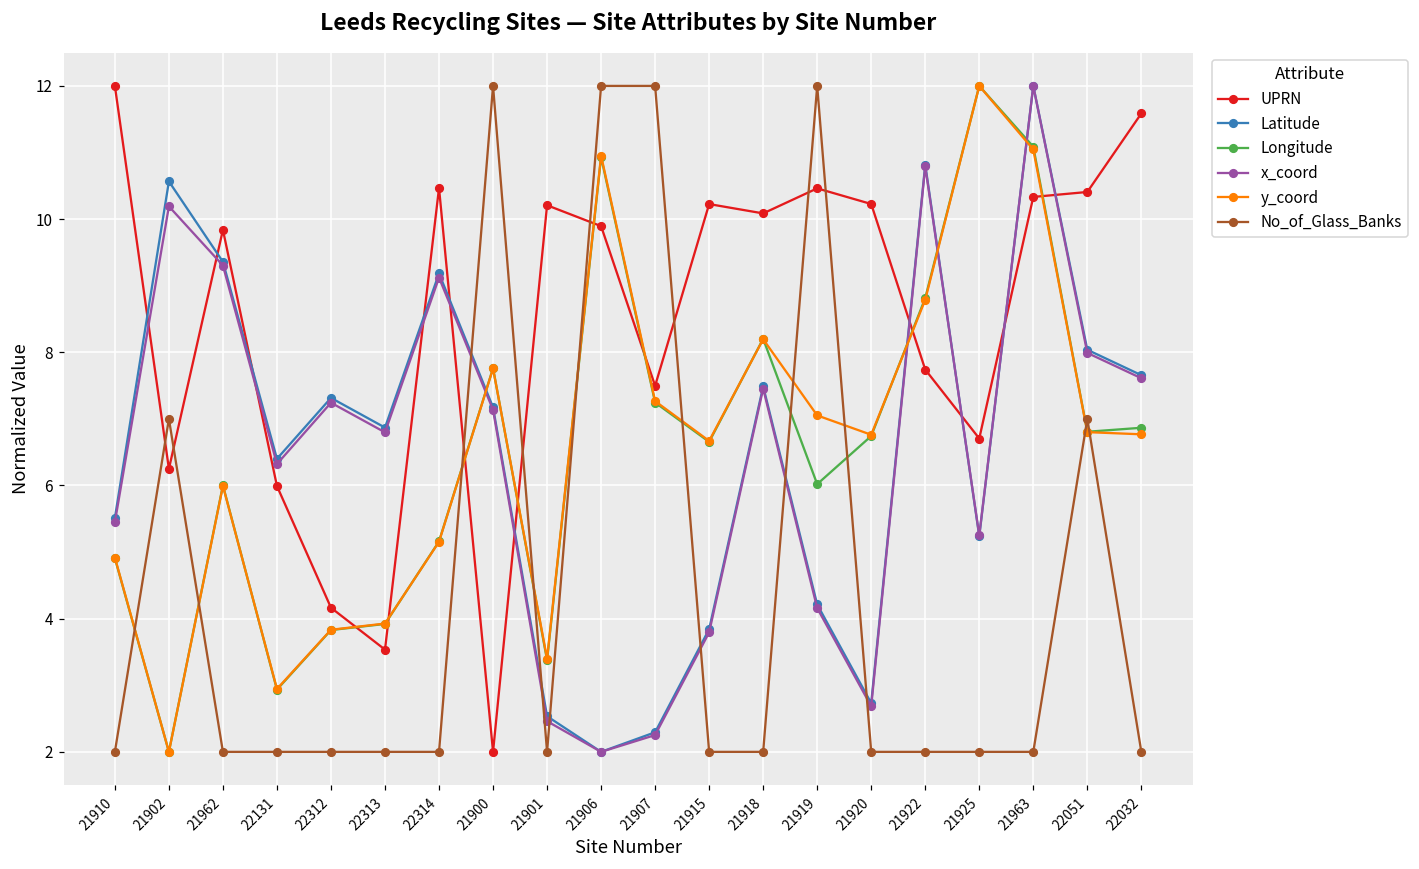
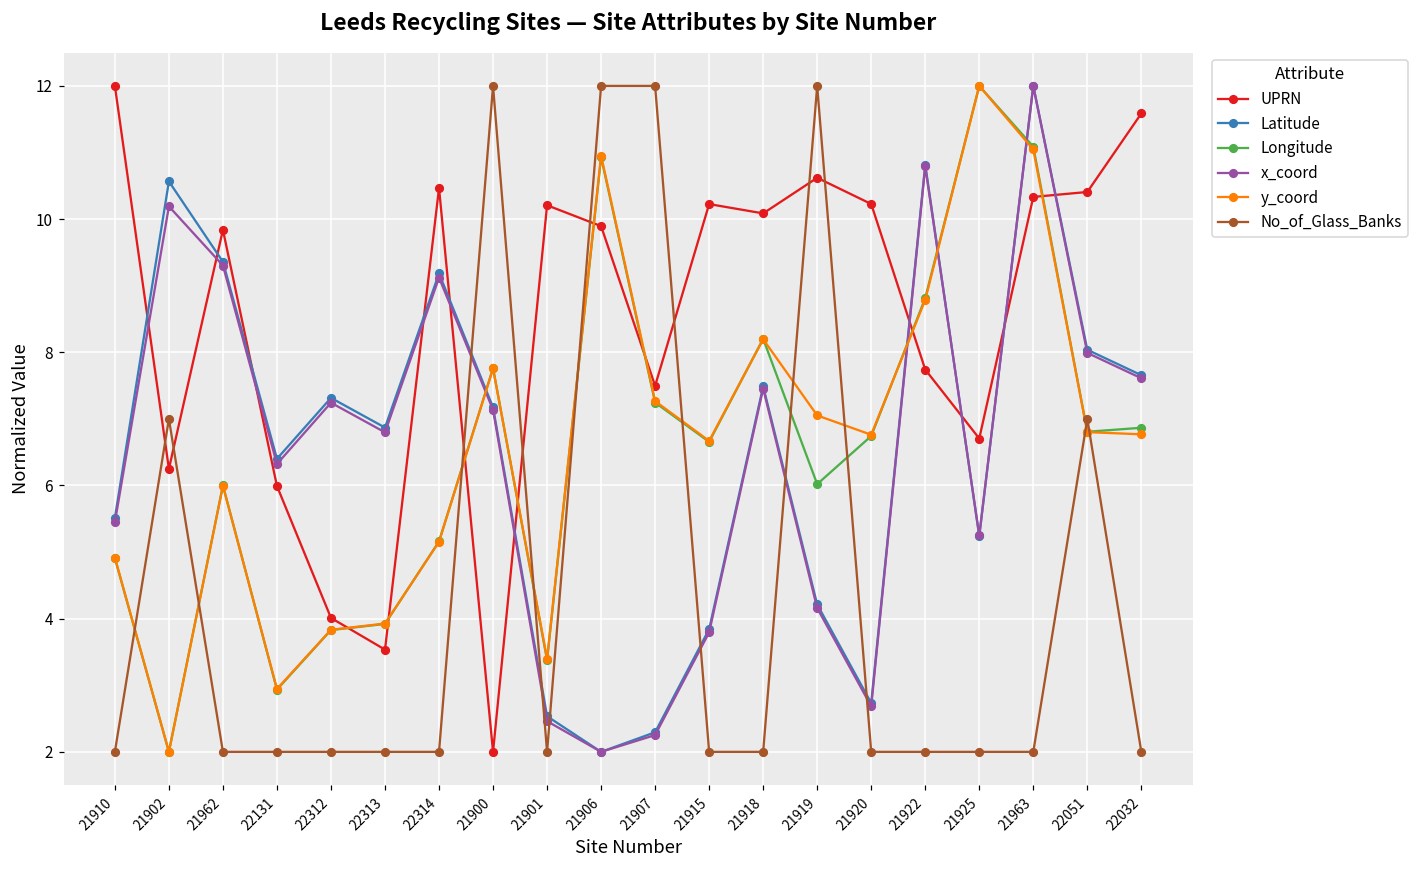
  {
    "UPRN": {
      "21910": 12.0,
      "21902": 6.2,
      "21962": 9.8,
      "22131": 6.0,
-     "22312": 4.2,
+     "22312": 4.0,
      "22313": 3.5,
      "22314": 10.5,
      "21900": 2.0,
      "21901": 10.2,
      "21906": 9.9,
      "21907": 7.5,
      "21915": 10.2,
      "21918": 10.1,
-     "21919": 10.5,
+     "21919": 10.6,
      "21920": 10.2,
      "21922": 7.7,
      "21925": 6.7,
      "21963": 10.3,
      "22051": 10.4,
      "22032": 11.6
    },
    "Latitude": {
      "21910": 5.5,
      "21902": 10.6,
      "21962": 9.4,
      "22131": 6.4,
      "22312": 7.3,
      "22313": 6.9,
      "22314": 9.2,
      "21901": 2.5,
      "21915": 3.8,
      "21919": 4.2,
      "21920": 2.7,
      "22051": 8.0,
      "22032": 7.7
    },
    "Longitude": {
      "21919": 6.0,
      "22032": 6.9
    },
    "x_coord": {
      "21910": 5.4,
      "21902": 10.2,
      "21962": 9.3,
      "22131": 6.3,
      "22312": 7.2,
      "22313": 6.8,
      "22314": 9.1,
      "21901": 2.5,
      "21915": 3.8,
      "21919": 4.2,
      "21920": 2.7,
      "22051": 8.0,
      "22032": 7.6
    },
    "y_coord": {
      "21919": 7.1,
      "22032": 6.8
    },
    "No_of_Glass_Banks": {
      "21910": 2.0,
      "21902": 7.0,
      "21962": 2.0,
      "22131": 2.0,
      "22312": 2.0,
      "22313": 2.0,
      "22314": 2.0,
      "21900": 12.0,
      "21901": 2.0,
      "21906": 12.0,
      "21907": 12.0,
      "21915": 2.0,
      "21918": 2.0,
      "21919": 12.0,
      "21920": 2.0,
      "21922": 2.0,
      "21925": 2.0,
      "21963": 2.0,
      "22051": 7.0,
      "22032": 2.0
    }
  }
